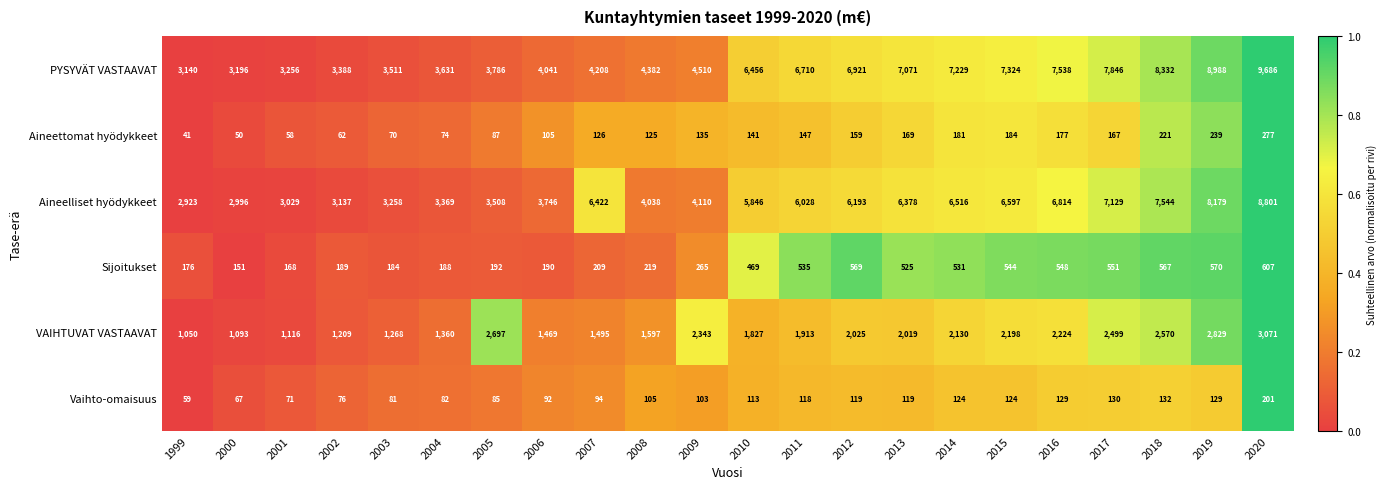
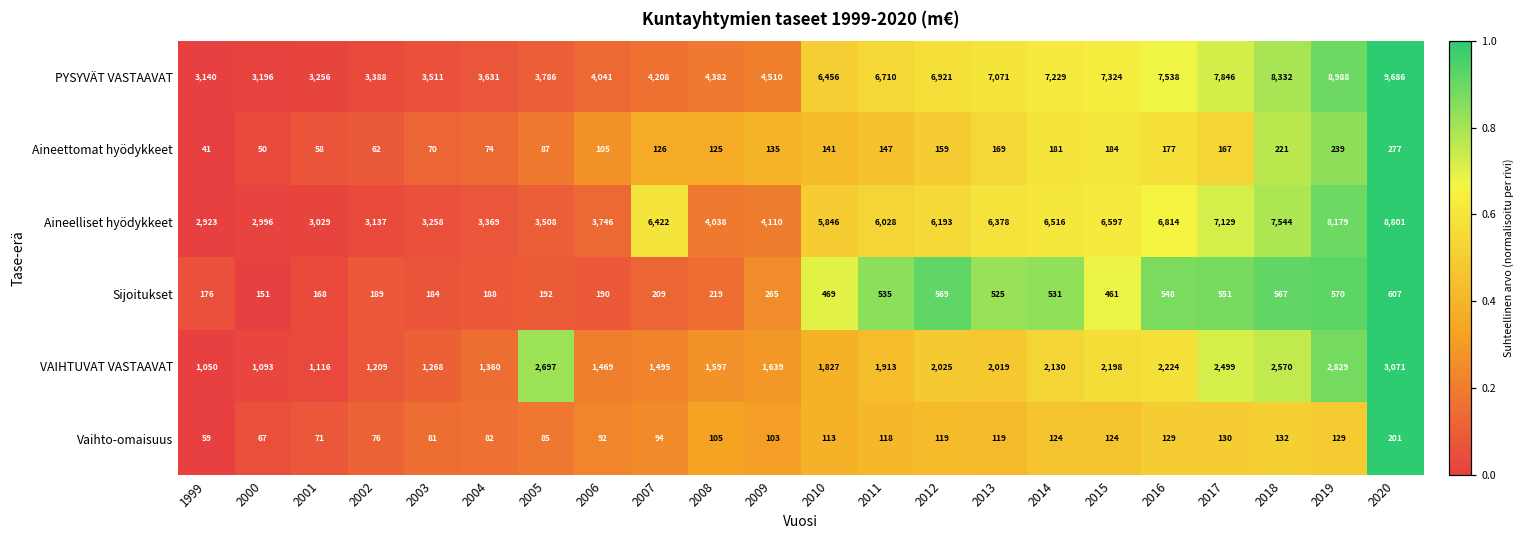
  {
    "PYSYVÄT VASTAAVAT": {
      "1999": "3,140",
      "2000": "3,196",
      "2001": "3,256",
      "2002": "3,388",
      "2003": "3,511",
      "2004": "3,631",
      "2005": "3,786",
      "2006": "4,041",
      "2007": "4,208",
      "2008": "4,382",
      "2009": "4,510",
      "2010": "6,456",
      "2011": "6,710",
      "2012": "6,921",
      "2013": "7,071",
      "2014": "7,229",
      "2015": "7,324",
      "2016": "7,538",
      "2017": "7,846",
      "2018": "8,332",
      "2019": "8,988",
      "2020": "9,686"
    },
    "Aineettomat hyödykkeet": {
      "1999": "41",
      "2000": "50",
      "2001": "58",
      "2002": "62",
      "2003": "70",
      "2004": "74",
      "2005": "87",
      "2006": "105",
      "2007": "126",
      "2008": "125",
      "2009": "135",
      "2010": "141",
      "2011": "147",
      "2012": "159",
      "2013": "169",
      "2014": "181",
      "2015": "184",
      "2016": "177",
      "2017": "167",
      "2018": "221",
      "2019": "239",
      "2020": "277"
    },
    "Aineelliset hyödykkeet": {
      "1999": "2,923",
      "2000": "2,996",
      "2001": "3,029",
      "2002": "3,137",
      "2003": "3,258",
      "2004": "3,369",
      "2005": "3,508",
      "2006": "3,746",
      "2007": "6,422",
      "2008": "4,038",
      "2009": "4,110",
      "2010": "5,846",
      "2011": "6,028",
      "2012": "6,193",
      "2013": "6,378",
      "2014": "6,516",
      "2015": "6,597",
      "2016": "6,814",
      "2017": "7,129",
      "2018": "7,544",
      "2019": "8,179",
      "2020": "8,801"
    },
    "Sijoitukset": {
      "1999": "176",
      "2000": "151",
      "2001": "168",
      "2002": "189",
      "2003": "184",
      "2004": "188",
      "2005": "192",
      "2006": "190",
      "2007": "209",
      "2008": "219",
      "2009": "265",
      "2010": "469",
      "2011": "535",
      "2012": "569",
      "2013": "525",
      "2014": "531",
-     "2015": "544",
+     "2015": "461",
      "2016": "548",
      "2017": "551",
      "2018": "567",
      "2019": "570",
      "2020": "607"
    },
    "VAIHTUVAT VASTAAVAT": {
      "1999": "1,050",
      "2000": "1,093",
      "2001": "1,116",
      "2002": "1,209",
      "2003": "1,268",
      "2004": "1,360",
      "2005": "2,697",
      "2006": "1,469",
      "2007": "1,495",
      "2008": "1,597",
-     "2009": "2,343",
+     "2009": "1,639",
      "2010": "1,827",
      "2011": "1,913",
      "2012": "2,025",
      "2013": "2,019",
      "2014": "2,130",
      "2015": "2,198",
      "2016": "2,224",
      "2017": "2,499",
      "2018": "2,570",
      "2019": "2,829",
      "2020": "3,071"
    },
    "Vaihto-omaisuus": {
      "1999": "59",
      "2000": "67",
      "2001": "71",
      "2002": "76",
      "2003": "81",
      "2004": "82",
      "2005": "85",
      "2006": "92",
      "2007": "94",
      "2008": "105",
      "2009": "103",
      "2010": "113",
      "2011": "118",
      "2012": "119",
      "2013": "119",
      "2014": "124",
      "2015": "124",
      "2016": "129",
      "2017": "130",
      "2018": "132",
      "2019": "129",
      "2020": "201"
    }
  }
